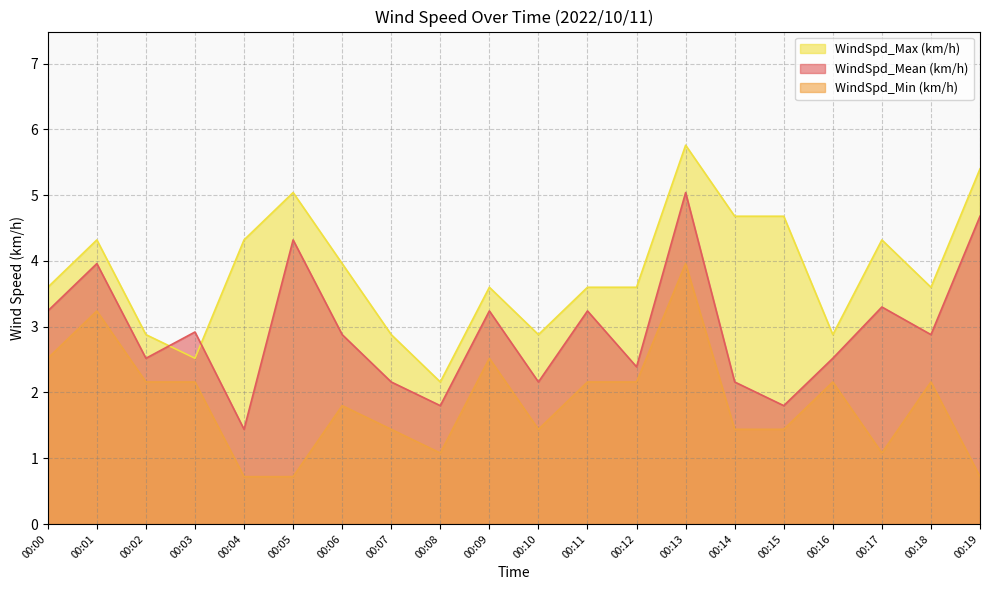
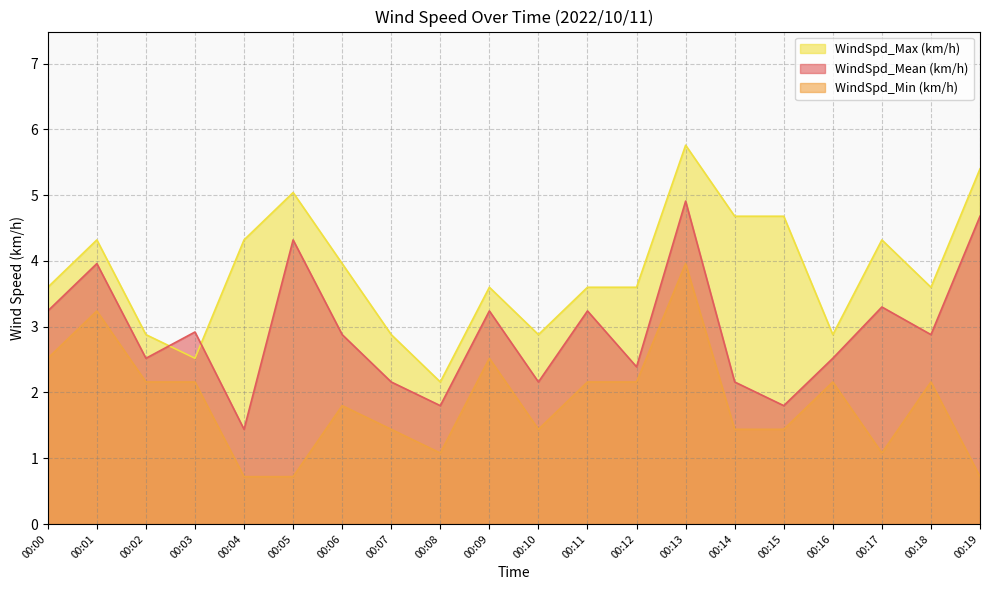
  {
    "WindSpd_Mean (km/h)": {
      "00:00": 3.2,
      "00:01": 4.0,
      "00:02": 2.5,
      "00:03": 2.9,
      "00:04": 1.4,
      "00:05": 4.3,
      "00:06": 2.9,
      "00:07": 2.2,
      "00:08": 1.8,
      "00:09": 3.2,
      "00:10": 2.2,
      "00:11": 3.2,
      "00:12": 2.4,
-     "00:13": 5.0,
+     "00:13": 4.9,
      "00:14": 2.2,
      "00:15": 1.8,
      "00:16": 2.5,
      "00:17": 3.3,
      "00:18": 2.9,
      "00:19": 4.7
    }
  }
